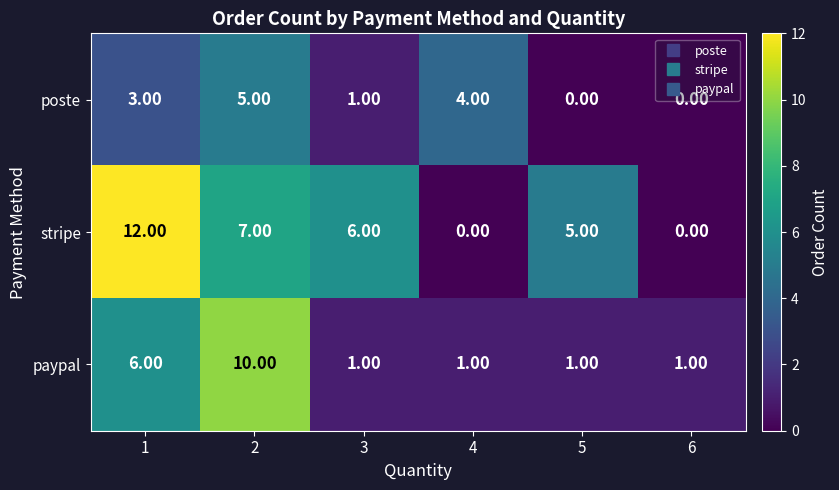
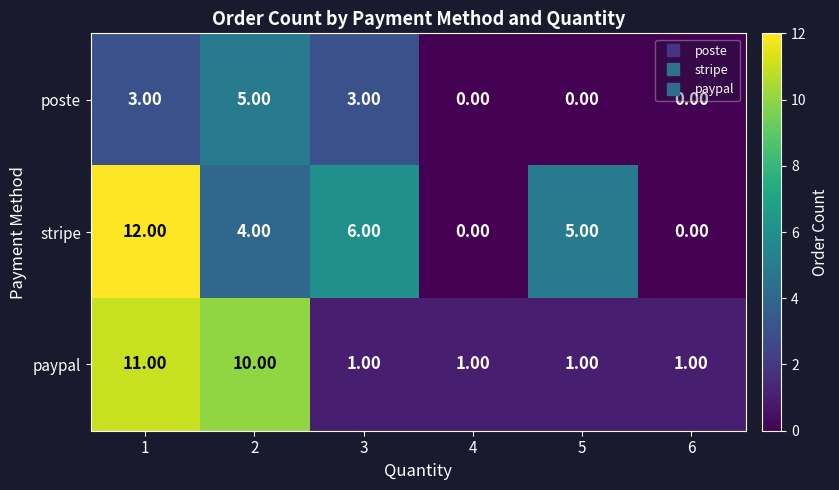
  {
    "poste": {
      "1": 3.00,
      "2": 5.00,
-     "3": 1.00,
-     "4": 4.00,
+     "3": 3.00,
+     "4": 0.00,
      "5": 0.00
    },
    "stripe": {
      "1": 12.00,
-     "2": 7.00,
+     "2": 4.00,
      "3": 6.00,
      "4": 0.00,
      "5": 5.00,
      "6": 0.00
    },
    "paypal": {
-     "1": 6.00,
+     "1": 11.00,
      "2": 10.00,
      "3": 1.00,
      "4": 1.00,
      "5": 1.00,
      "6": 1.00
    }
  }
